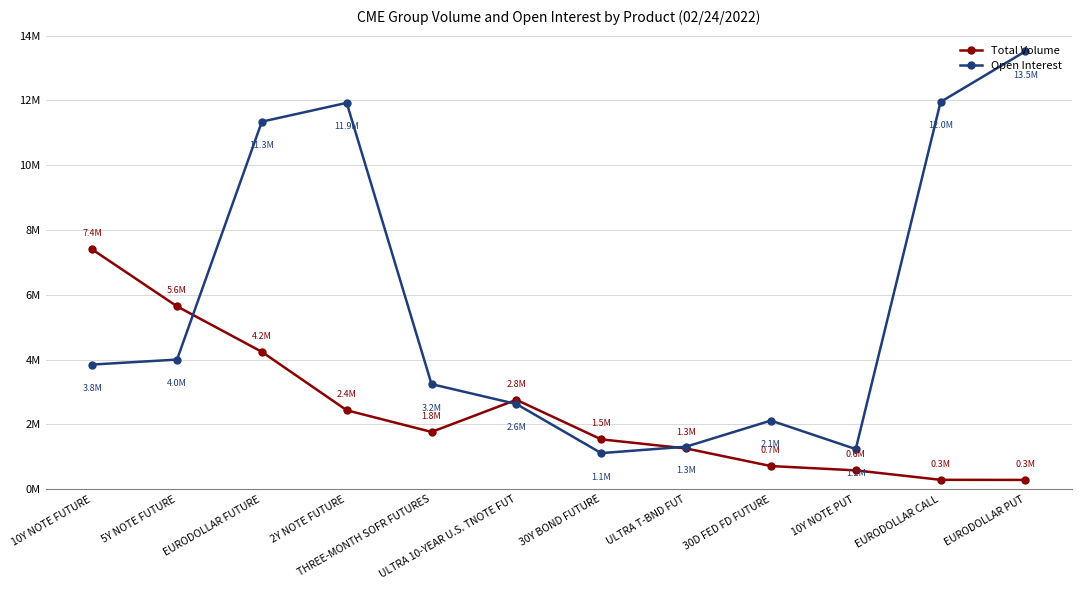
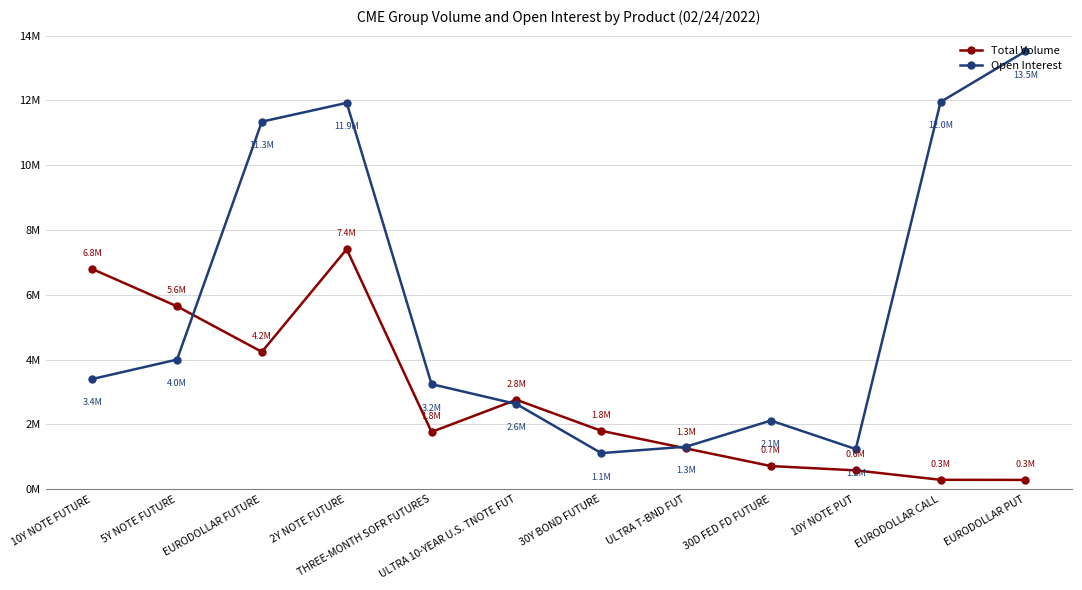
  {
    "Total Volume": {
-     "10Y NOTE FUTURE": "7.4M",
+     "10Y NOTE FUTURE": "6.8M",
      "5Y NOTE FUTURE": "5.6M",
      "EURODOLLAR FUTURE": "4.2M",
-     "2Y NOTE FUTURE": "2.4M",
+     "2Y NOTE FUTURE": "7.4M",
      "THREE-MONTH SOFR FUTURES": "1.8M",
      "ULTRA 10-YEAR U.S. TNOTE FUT": "2.8M",
-     "30Y BOND FUTURE": "1.5M",
+     "30Y BOND FUTURE": "1.8M",
      "EURODOLLAR CALL": "0.3M",
      "EURODOLLAR PUT": "0.3M"
    },
    "Open Interest": {
-     "10Y NOTE FUTURE": "3.8M",
+     "10Y NOTE FUTURE": "3.4M",
      "5Y NOTE FUTURE": "4.0M",
      "EURODOLLAR FUTURE": "11.3M",
      "2Y NOTE FUTURE": "11.9M",
      "THREE-MONTH SOFR FUTURES": "3.2M",
      "ULTRA 10-YEAR U.S. TNOTE FUT": "2.6M",
      "30Y BOND FUTURE": "1.1M",
      "EURODOLLAR CALL": "12.0M",
      "EURODOLLAR PUT": "13.5M"
    }
  }
